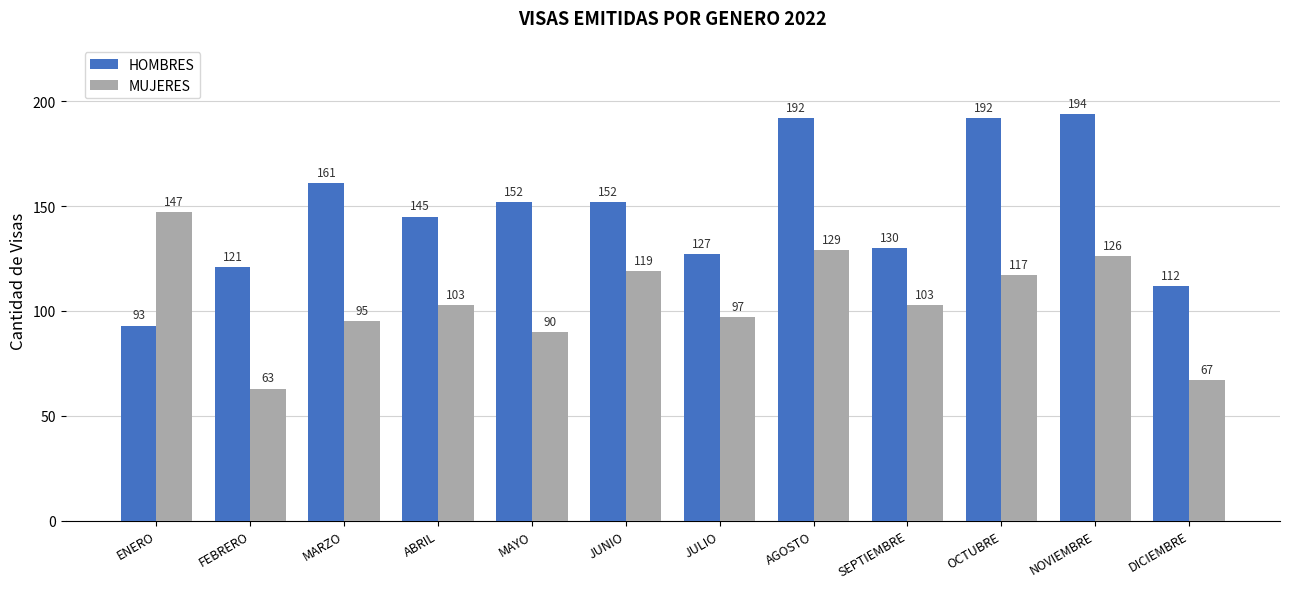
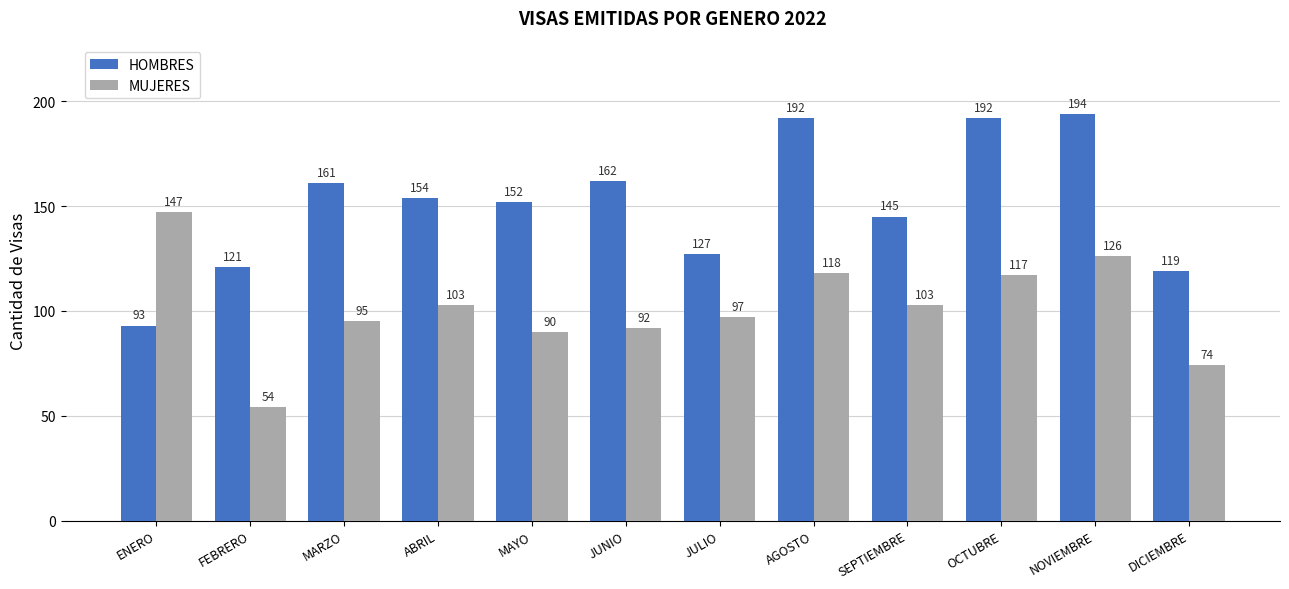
  {
    "HOMBRES": {
      "ENERO": 93,
      "FEBRERO": 121,
      "MARZO": 161,
-     "ABRIL": 145,
+     "ABRIL": 154,
      "MAYO": 152,
-     "JUNIO": 152,
+     "JUNIO": 162,
      "JULIO": 127,
      "AGOSTO": 192,
-     "SEPTIEMBRE": 130,
+     "SEPTIEMBRE": 145,
      "OCTUBRE": 192,
      "NOVIEMBRE": 194,
-     "DICIEMBRE": 112
+     "DICIEMBRE": 119
    },
    "MUJERES": {
      "ENERO": 147,
-     "FEBRERO": 63,
+     "FEBRERO": 54,
      "MARZO": 95,
      "ABRIL": 103,
      "MAYO": 90,
-     "JUNIO": 119,
+     "JUNIO": 92,
      "JULIO": 97,
-     "AGOSTO": 129,
+     "AGOSTO": 118,
      "SEPTIEMBRE": 103,
      "OCTUBRE": 117,
      "NOVIEMBRE": 126,
-     "DICIEMBRE": 67
+     "DICIEMBRE": 74
    }
  }
